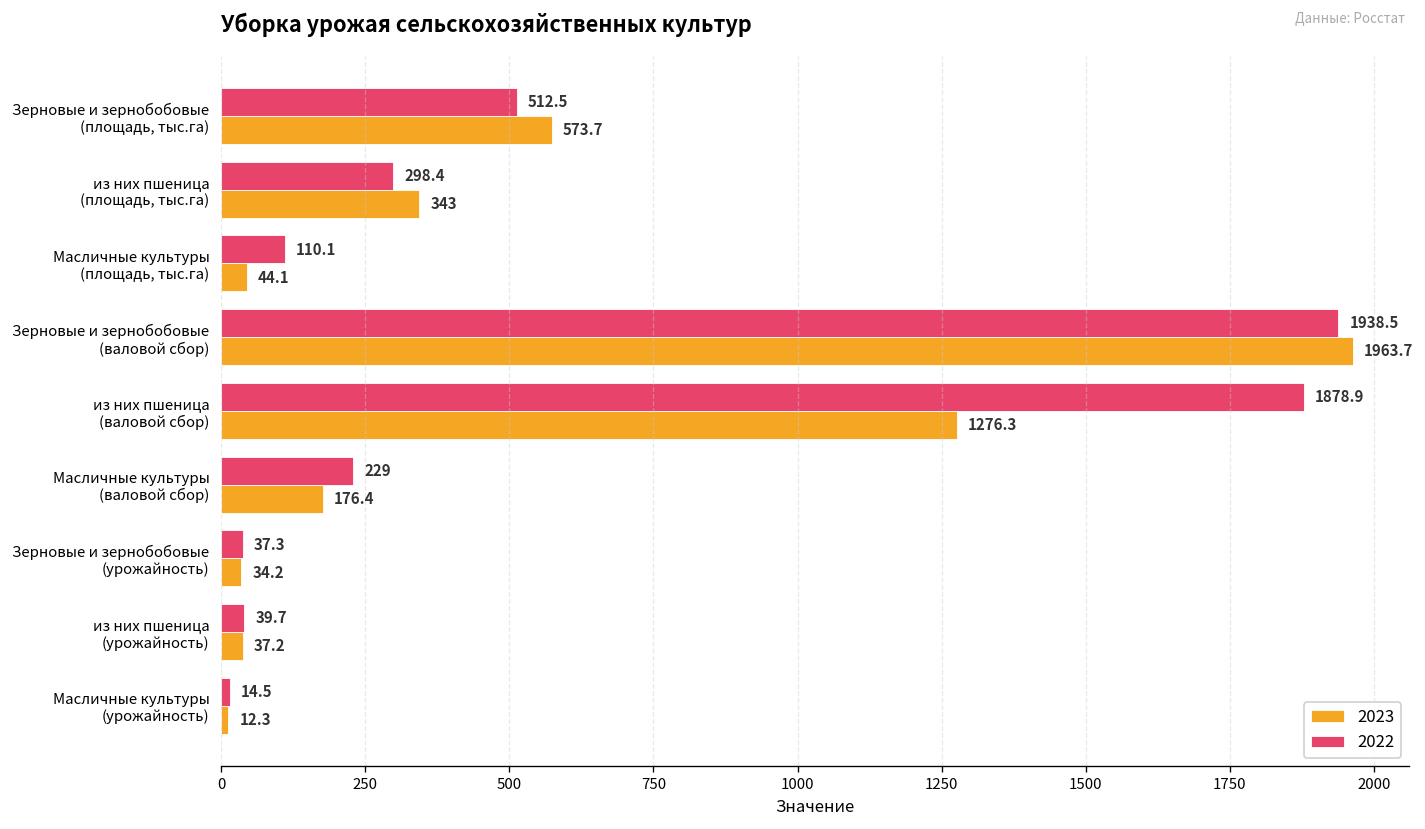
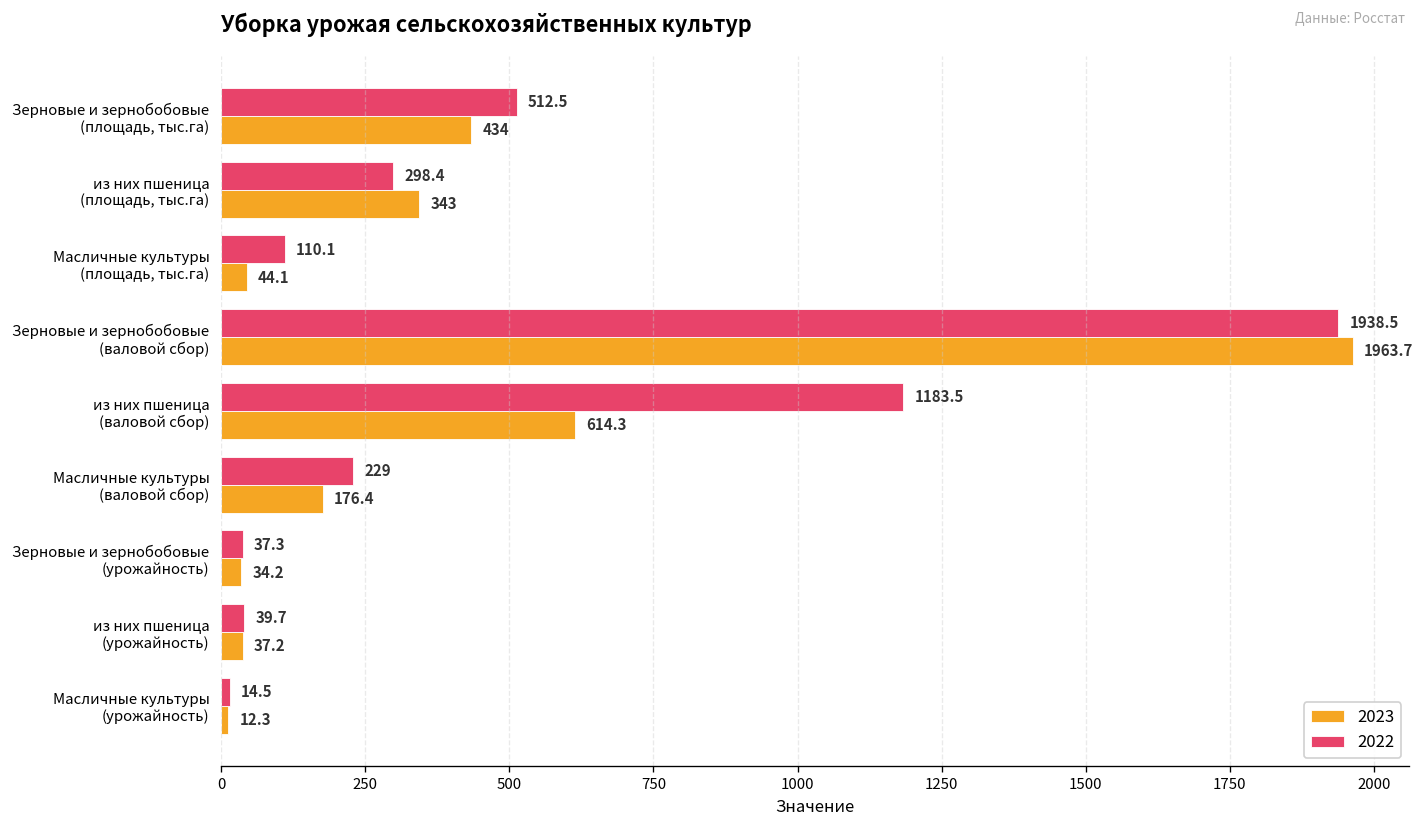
  {
    "2023": {
-     "Зерновые и зернобобовые (площадь, тыс.га)": 573.7,
+     "Зерновые и зернобобовые (площадь, тыс.га)": 434,
      "из них пшеница (площадь, тыс.га)": 343,
      "Масличные культуры (площадь, тыс.га)": 44.1,
      "Зерновые и зернобобовые (валовой сбор)": 1963.7,
-     "из них пшеница (валовой сбор)": 1276.3,
+     "из них пшеница (валовой сбор)": 614.3,
      "Масличные культуры (валовой сбор)": 176.4,
      "Зерновые и зернобобовые (урожайность)": 34.2,
      "из них пшеница (урожайность)": 37.2,
      "Масличные культуры (урожайность)": 12.3
    },
    "2022": {
      "Зерновые и зернобобовые (площадь, тыс.га)": 512.5,
      "из них пшеница (площадь, тыс.га)": 298.4,
      "Масличные культуры (площадь, тыс.га)": 110.1,
      "Зерновые и зернобобовые (валовой сбор)": 1938.5,
-     "из них пшеница (валовой сбор)": 1878.9,
+     "из них пшеница (валовой сбор)": 1183.5,
      "Масличные культуры (валовой сбор)": 229,
      "Зерновые и зернобобовые (урожайность)": 37.3,
      "из них пшеница (урожайность)": 39.7,
      "Масличные культуры (урожайность)": 14.5
    }
  }
